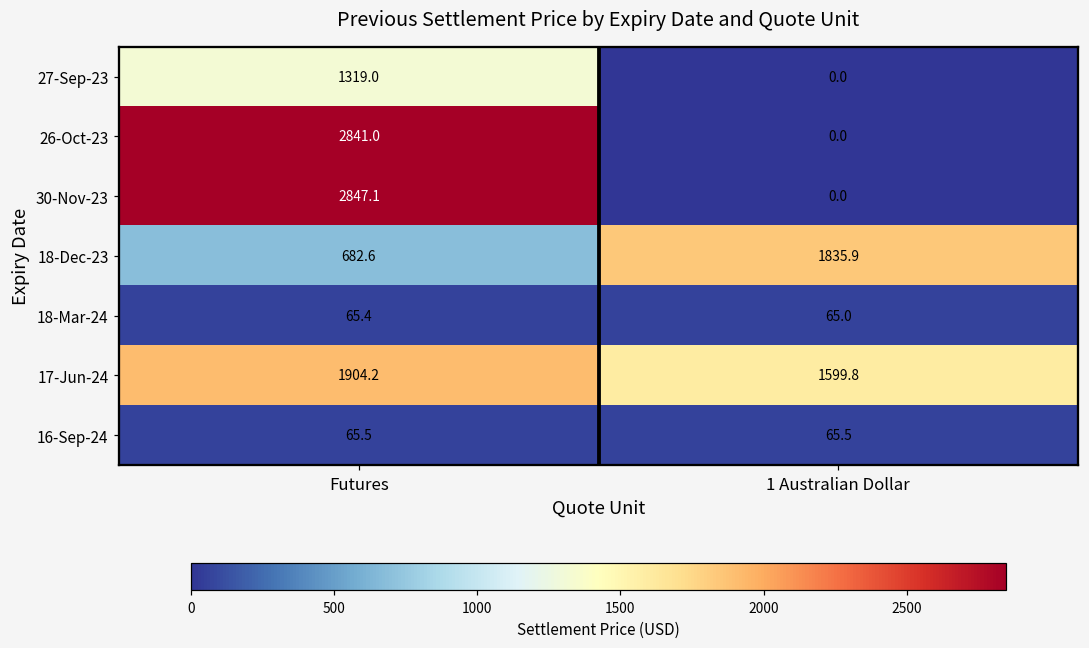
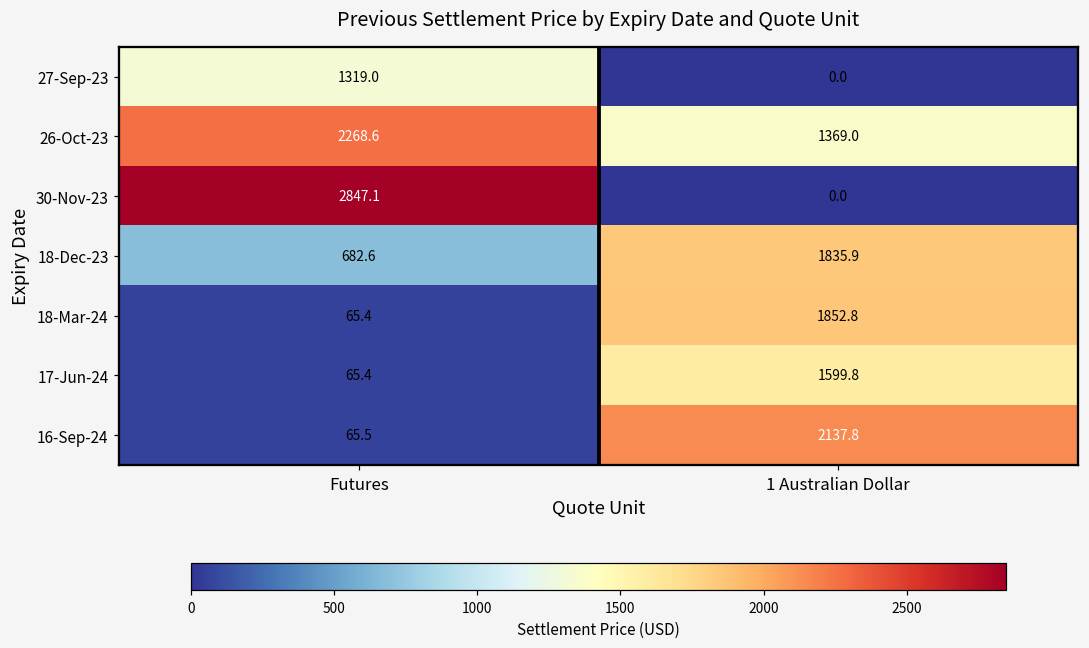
  {
    "27-Sep-23": {
      "Futures": 1319.0,
      "1 Australian Dollar": 0.0
    },
    "26-Oct-23": {
-     "Futures": 2841.0,
-     "1 Australian Dollar": 0.0
+     "Futures": 2268.6,
+     "1 Australian Dollar": 1369.0
    },
    "30-Nov-23": {
      "Futures": 2847.1,
      "1 Australian Dollar": 0.0
    },
    "18-Dec-23": {
      "Futures": 682.6,
      "1 Australian Dollar": 1835.9
    },
    "18-Mar-24": {
      "Futures": 65.4,
-     "1 Australian Dollar": 65.0
+     "1 Australian Dollar": 1852.8
    },
    "17-Jun-24": {
-     "Futures": 1904.2,
+     "Futures": 65.4,
      "1 Australian Dollar": 1599.8
    },
    "16-Sep-24": {
      "Futures": 65.5,
-     "1 Australian Dollar": 65.5
+     "1 Australian Dollar": 2137.8
    }
  }
